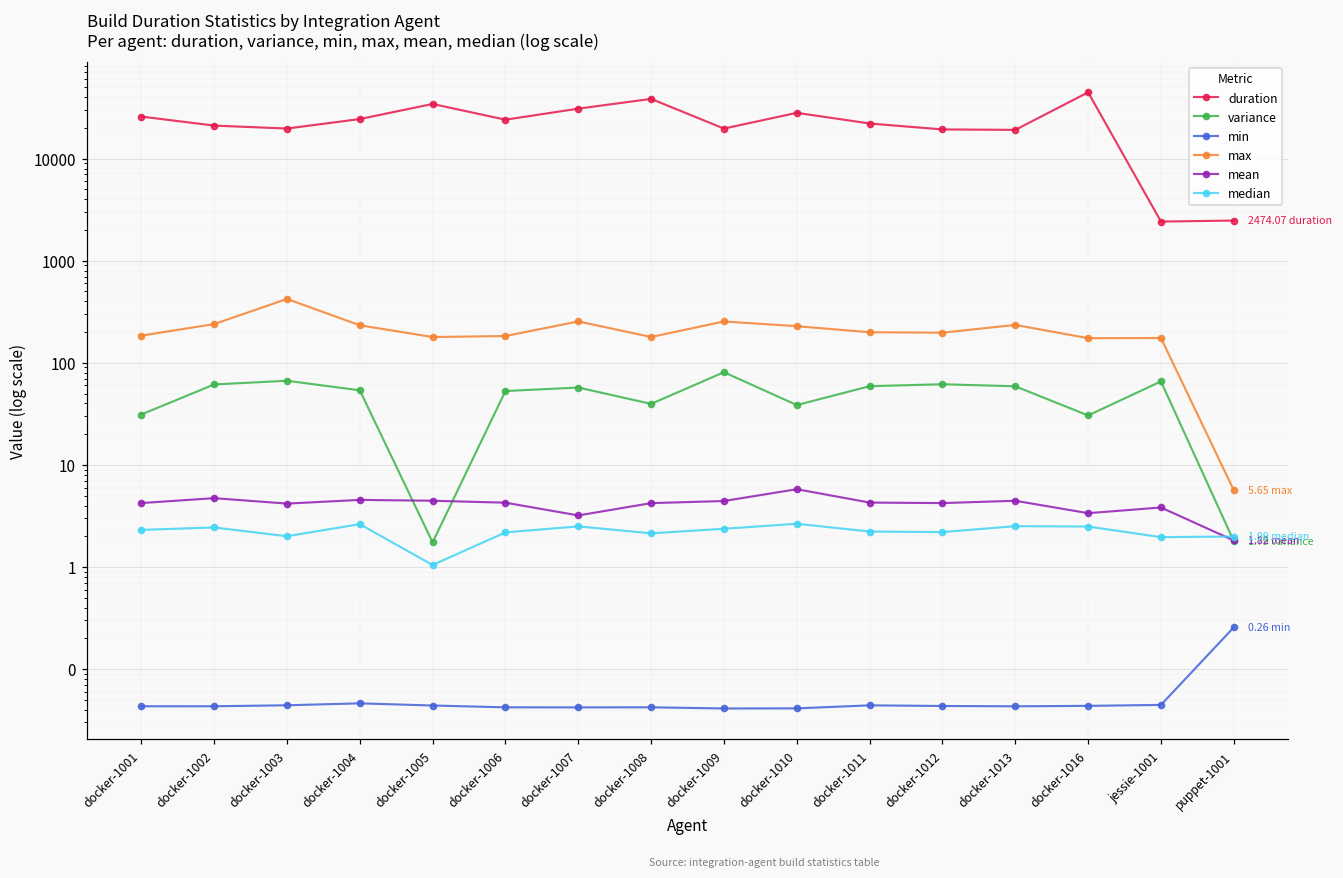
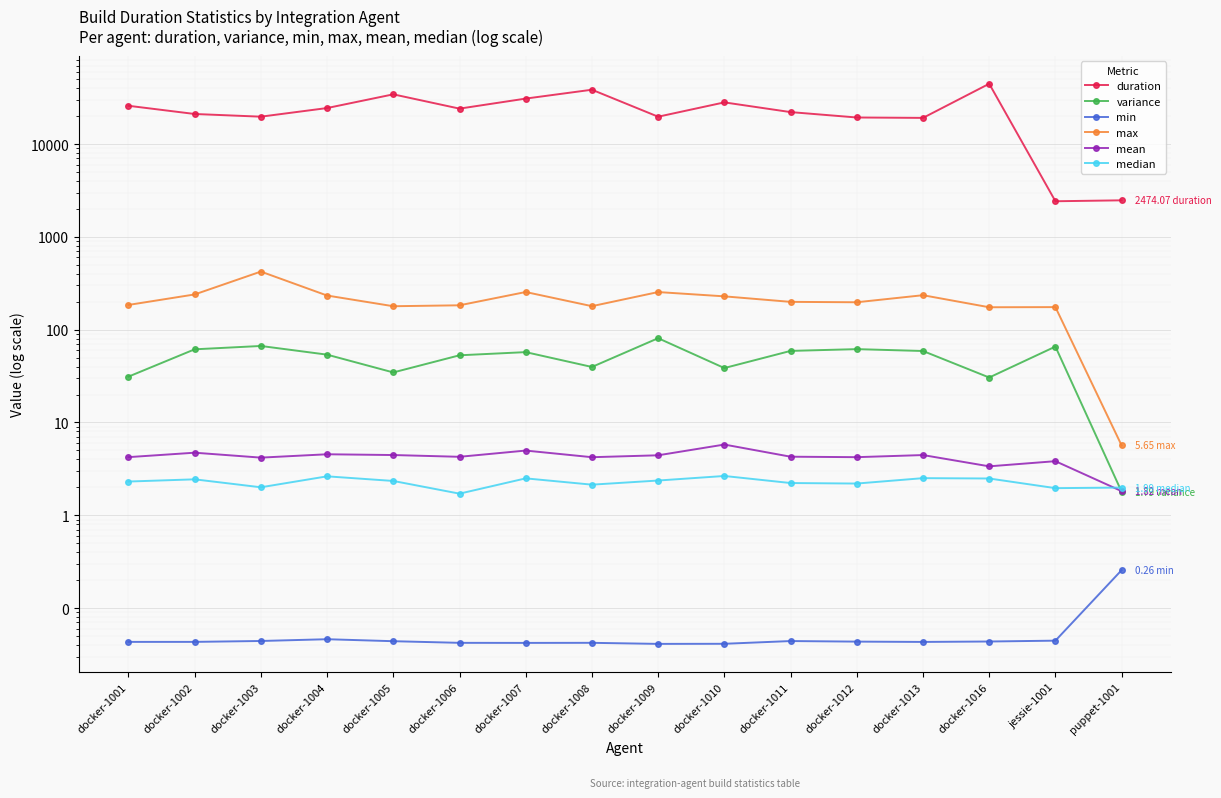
  {
    "duration": {
      "puppet-1001": 2474.07
    },
    "variance": {
      "docker-1001": 31,
      "docker-1002": 60,
      "docker-1003": 70,
      "docker-1004": 50,
-     "docker-1005": 1.7,
+     "docker-1005": 35,
      "docker-1006": 50,
      "docker-1007": 60,
      "docker-1008": 40,
      "docker-1009": 80,
      "docker-1010": 39,
      "docker-1011": 60,
      "docker-1012": 60,
      "docker-1013": 60,
      "docker-1016": 31,
      "jessie-1001": 70
    },
    "min": {
      "puppet-1001": 0.26
    },
    "max": {
      "puppet-1001": 5.65
    },
    "mean": {
      "docker-1001": 4,
      "docker-1002": 5,
      "docker-1003": 4,
      "docker-1004": 5,
      "docker-1005": 4,
      "docker-1006": 4,
-     "docker-1007": 3.2,
+     "docker-1007": 5,
      "docker-1008": 4,
      "docker-1009": 4,
      "docker-1010": 6,
      "docker-1011": 4,
      "docker-1012": 4,
      "docker-1013": 4,
      "docker-1016": 3.4,
      "jessie-1001": 3.8
    },
    "median": {
      "docker-1001": 2.3,
      "docker-1002": 2.4,
      "docker-1003": 2.0,
      "docker-1004": 2.6,
-     "docker-1005": 1.0,
-     "docker-1006": 2.2,
+     "docker-1005": 2.3,
+     "docker-1006": 1.7,
      "docker-1007": 2.5,
      "docker-1008": 2.1,
      "docker-1009": 2.4,
      "docker-1010": 2.7,
      "docker-1011": 2.2,
      "docker-1012": 2.2,
      "docker-1013": 2.5,
      "docker-1016": 2.5,
      "jessie-1001": 2.0
    }
  }
